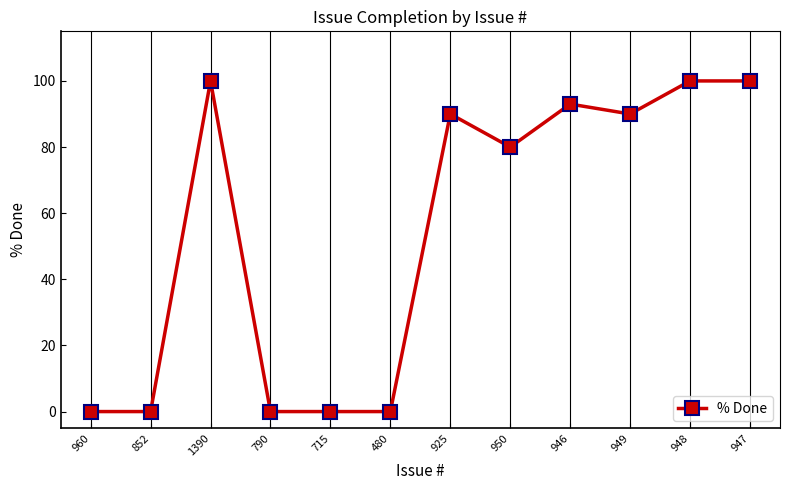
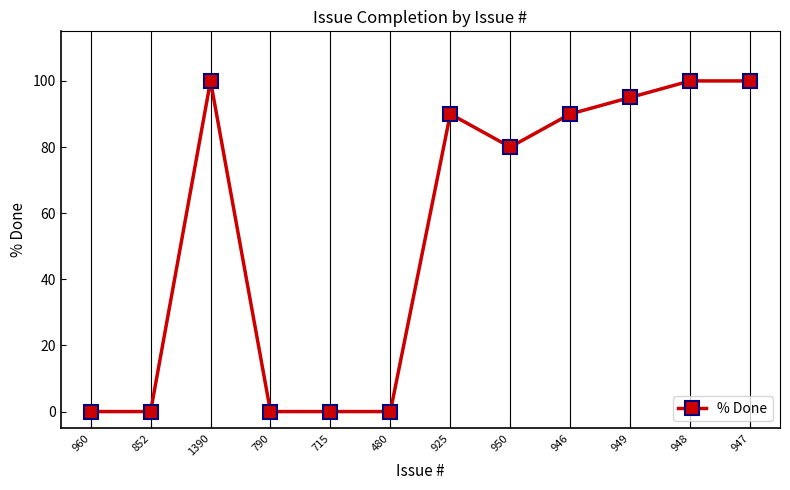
  {
    "960": 0,
    "852": 0,
    "1390": 100,
    "790": 0,
    "715": 0,
    "480": 0,
    "925": 90,
    "950": 80,
-   "946": 93,
-   "949": 90,
+   "946": 90,
+   "949": 95,
    "948": 100,
    "947": 100
  }
